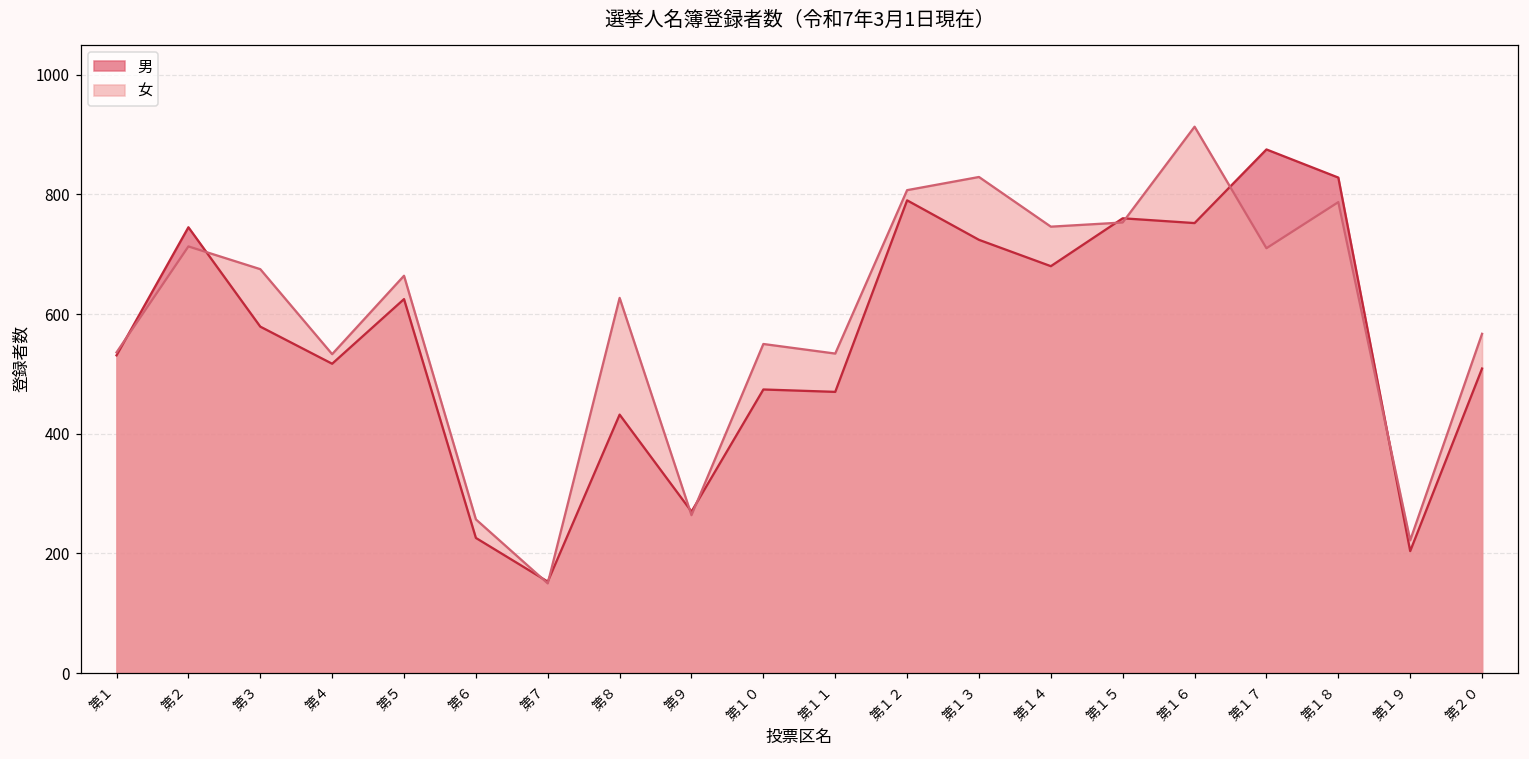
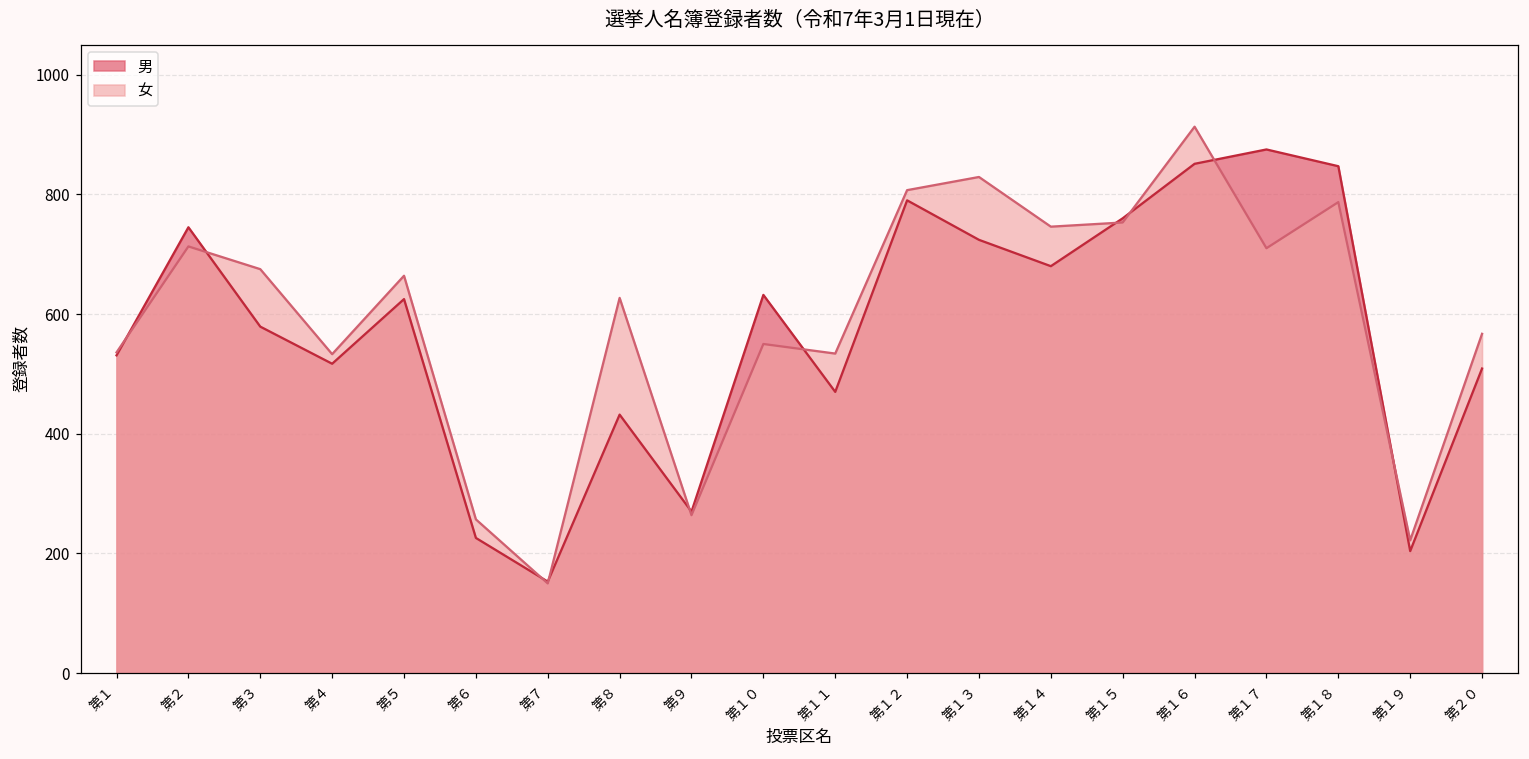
  {
    "男": {
      "第１": 530,
      "第２": 750,
      "第３": 580,
      "第４": 520,
      "第５": 630,
      "第６": 230,
      "第８": 430,
      "第９": 270,
-     "第１０": 470,
+     "第１０": 630,
      "第１１": 470,
      "第１２": 790,
      "第１３": 720,
      "第１４": 680,
      "第１５": 760,
-     "第１６": 750,
+     "第１６": 850,
      "第１７": 880,
-     "第１８": 830,
+     "第１８": 850,
      "第１９": 200,
      "第２０": 510
    },
    "女": {
      "第１": 540,
      "第２": 710,
      "第３": 680,
      "第４": 530,
      "第５": 660,
      "第６": 260,
      "第８": 630,
      "第９": 260,
      "第１０": 550,
      "第１１": 530,
      "第１２": 810,
      "第１３": 830,
      "第１４": 750,
      "第１５": 750,
      "第１６": 910,
      "第１７": 710,
      "第１８": 790,
      "第１９": 220,
      "第２０": 570
    }
  }
